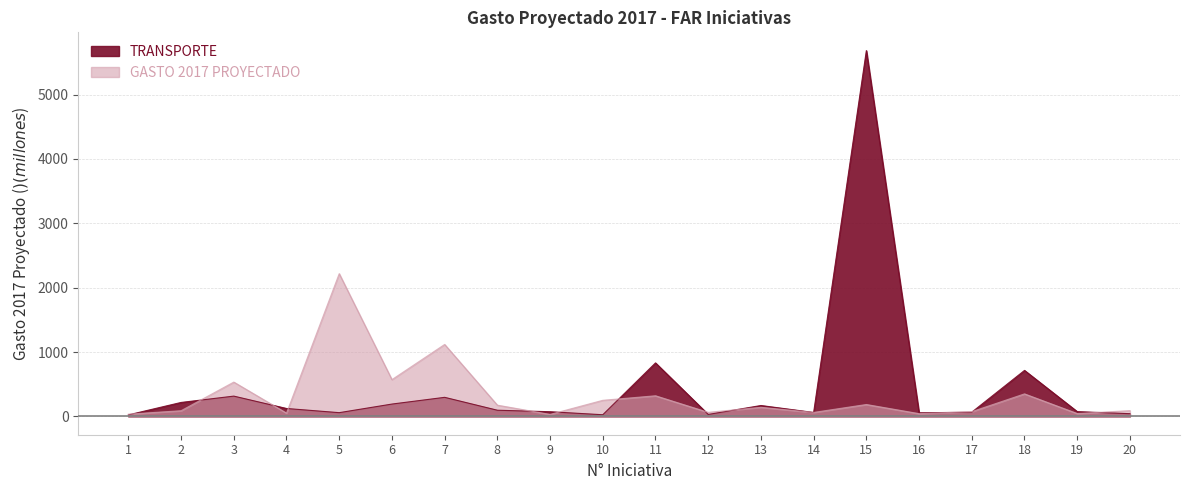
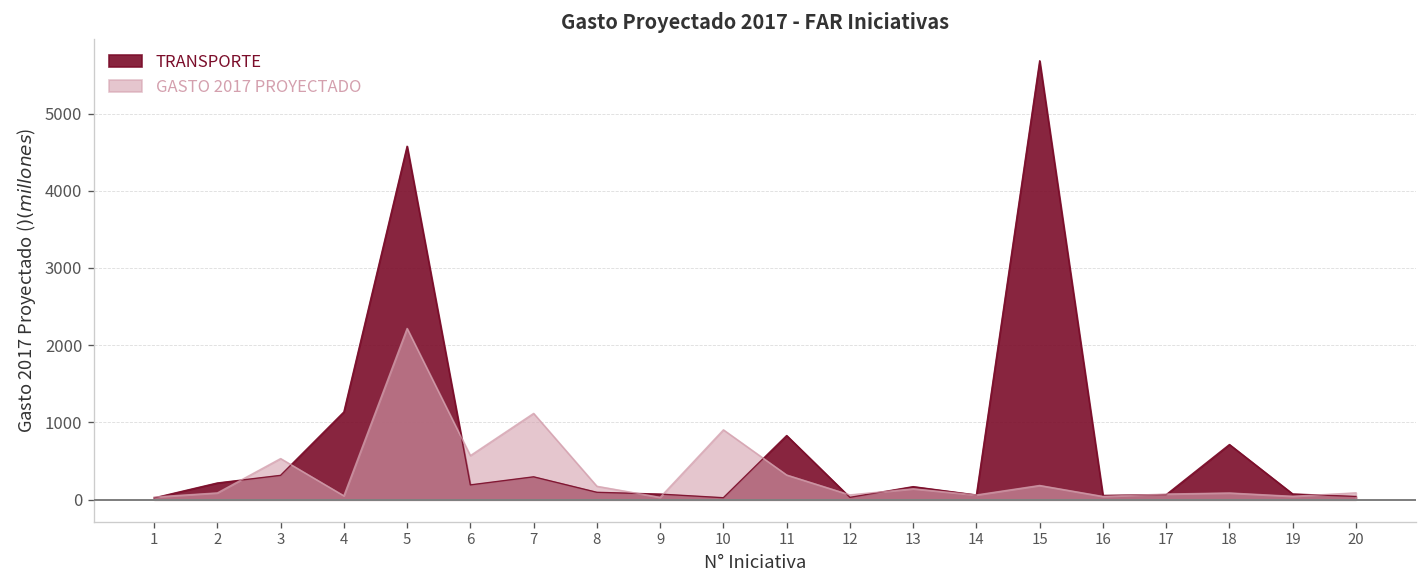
  {
    "TRANSPORTE": {
      "2": 200,
      "3": 300,
-     "4": 100,
-     "5": 100,
+     "4": 1100,
+     "5": 4600,
      "6": 200,
      "7": 300,
      "8": 100,
      "9": 100,
      "10": 0,
      "11": 800,
      "15": 5700,
      "18": 700,
      "20": 0
    },
    "GASTO 2017 PROYECTADO": {
      "2": 100,
      "3": 500,
      "4": 100,
      "5": 2200,
      "6": 600,
      "7": 1100,
      "8": 200,
      "9": 0,
-     "10": 300,
+     "10": 900,
      "11": 300,
      "15": 200,
-     "18": 400,
+     "18": 100,
      "20": 100
    }
  }
